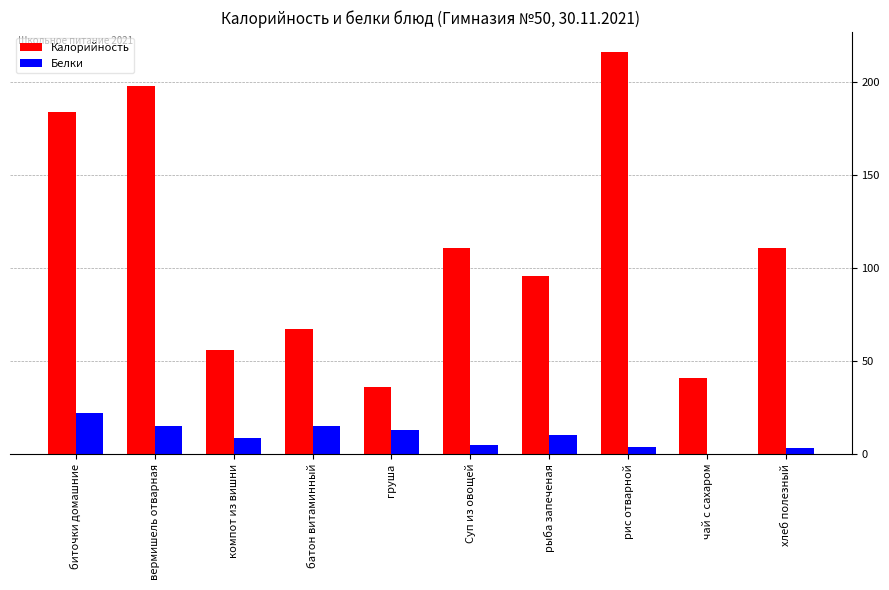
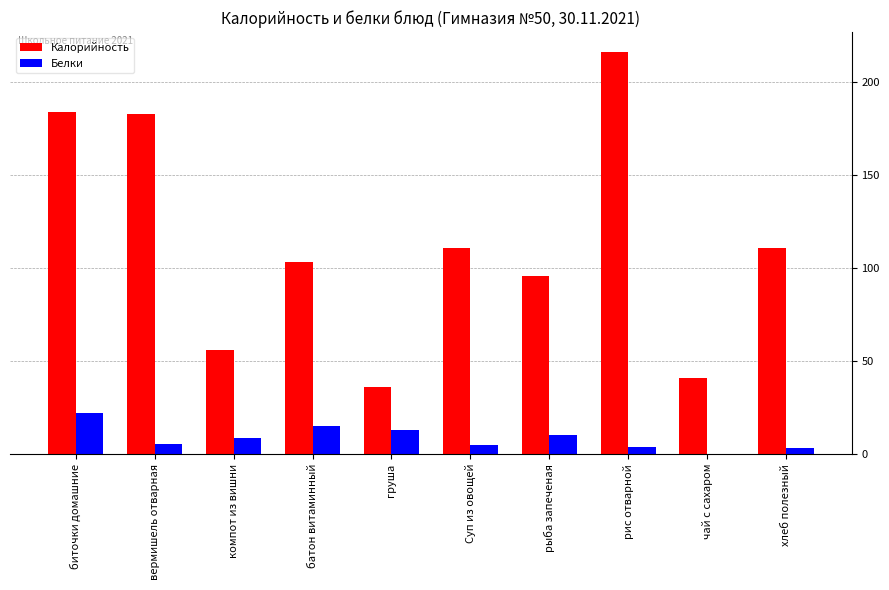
  {
    "Калорийность": {
      "биточки домашние": 184,
-     "вермишель отварная": 198,
+     "вермишель отварная": 183,
      "компот из вишни": 56,
-     "батон витаминный": 67,
+     "батон витаминный": 103,
      "груша": 36,
      "Суп из овощей": 111,
      "рыба запеченая": 96,
      "рис отварной": 216,
      "чай с сахаром": 41,
      "хлеб полезный": 111
    },
    "Белки": {
      "биточки домашние": 22,
-     "вермишель отварная": 15,
+     "вермишель отварная": 6,
      "компот из вишни": 9,
      "батон витаминный": 15,
      "груша": 13,
      "Суп из овощей": 5,
      "рыба запеченая": 10,
      "рис отварной": 4,
      "хлеб полезный": 3
    }
  }
